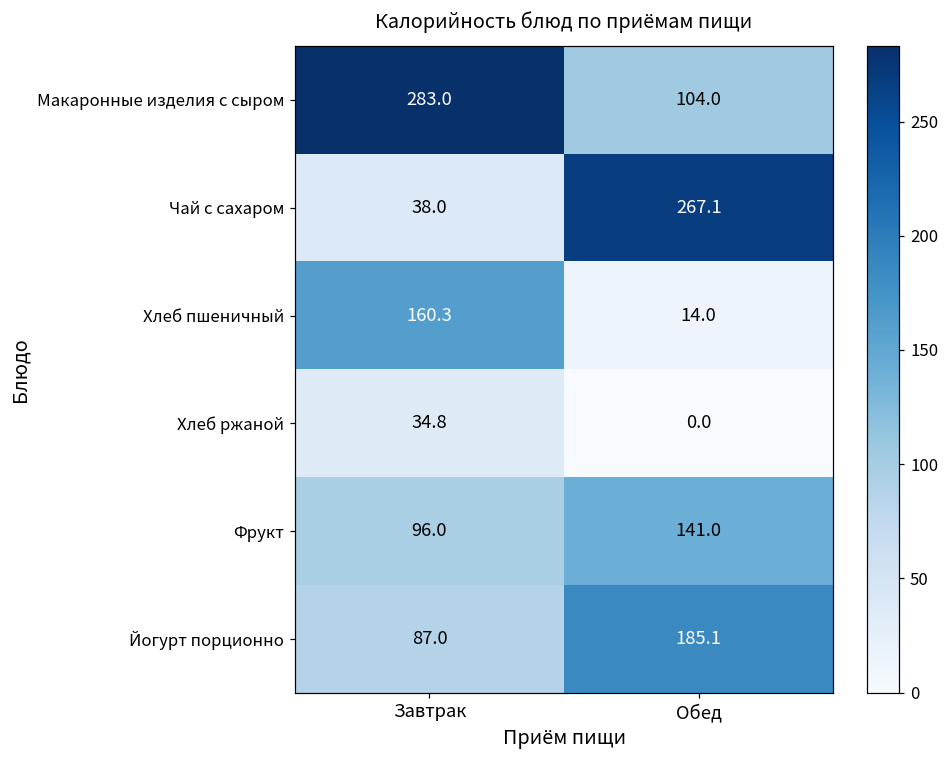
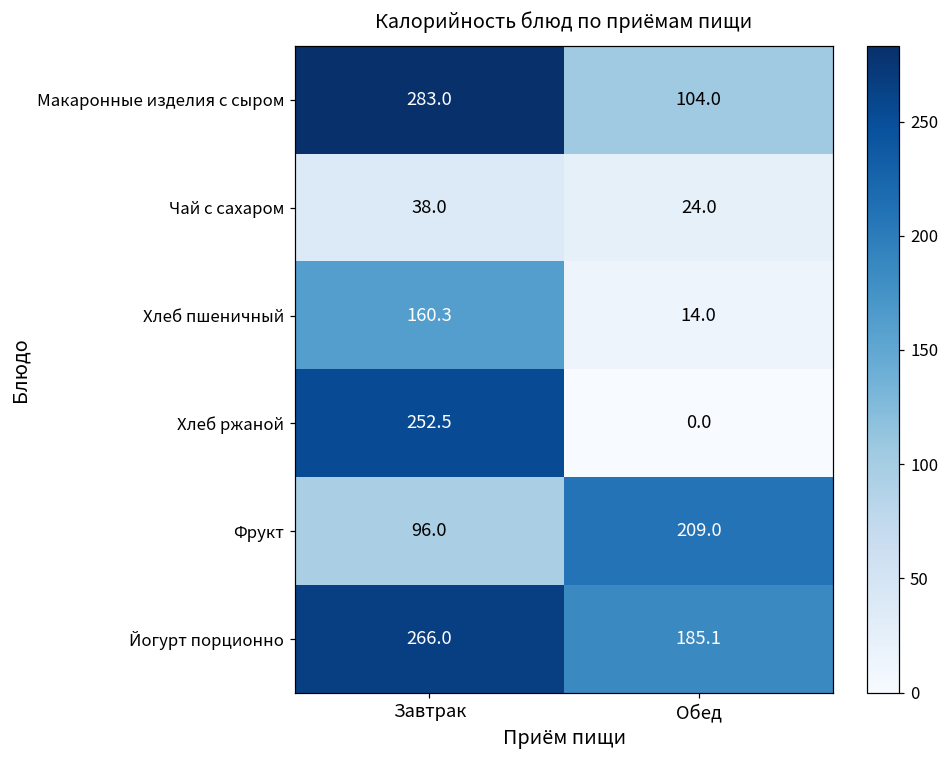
  {
    "Макаронные изделия с сыром": {
      "Завтрак": 283.0,
      "Обед": 104.0
    },
    "Чай с сахаром": {
      "Завтрак": 38.0,
-     "Обед": 267.1
+     "Обед": 24.0
    },
    "Хлеб пшеничный": {
      "Завтрак": 160.3,
      "Обед": 14.0
    },
    "Хлеб ржаной": {
-     "Завтрак": 34.8,
+     "Завтрак": 252.5,
      "Обед": 0.0
    },
    "Фрукт": {
      "Завтрак": 96.0,
-     "Обед": 141.0
+     "Обед": 209.0
    },
    "Йогурт порционно": {
-     "Завтрак": 87.0,
+     "Завтрак": 266.0,
      "Обед": 185.1
    }
  }
